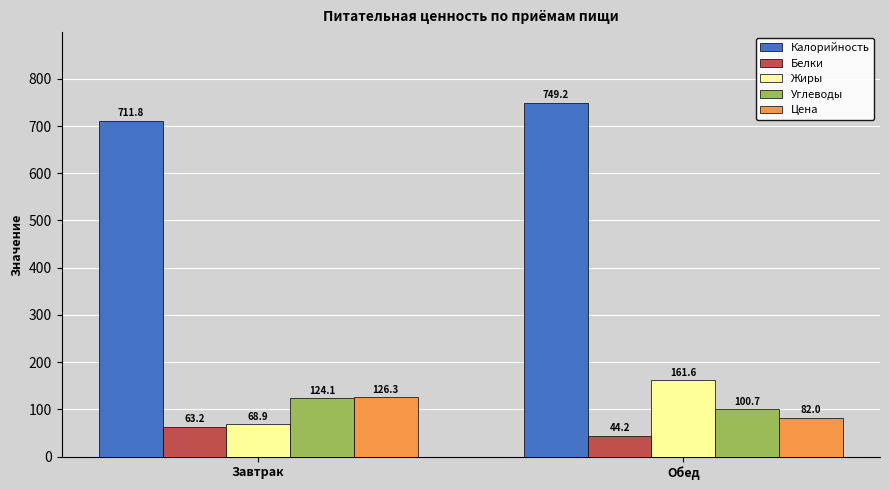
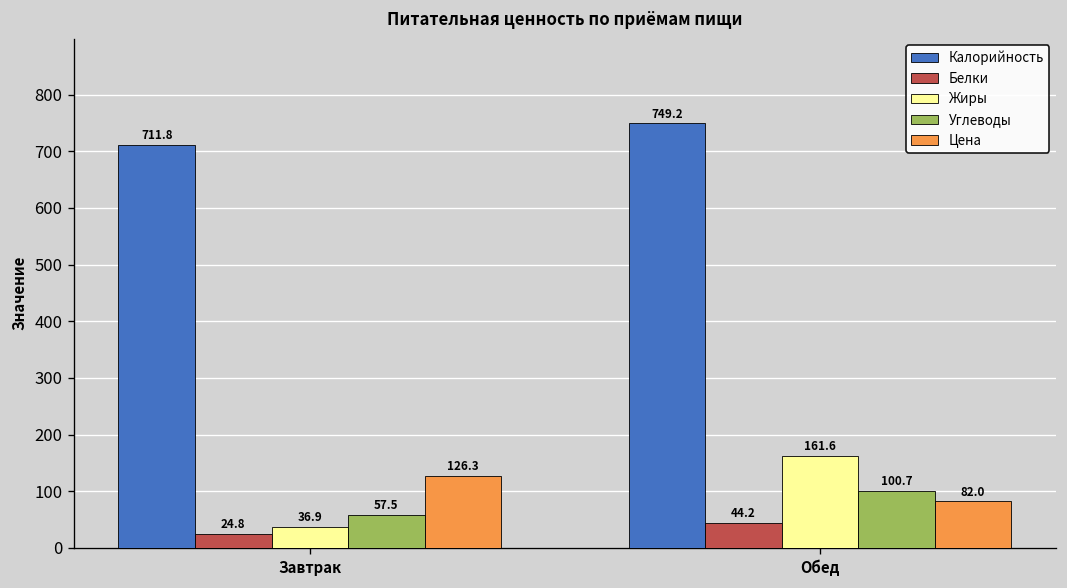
  {
    "Калорийность": {
      "Завтрак": 711.8,
      "Обед": 749.2
    },
    "Белки": {
-     "Завтрак": 63.2,
+     "Завтрак": 24.8,
      "Обед": 44.2
    },
    "Жиры": {
-     "Завтрак": 68.9,
+     "Завтрак": 36.9,
      "Обед": 161.6
    },
    "Углеводы": {
-     "Завтрак": 124.1,
+     "Завтрак": 57.5,
      "Обед": 100.7
    },
    "Цена": {
      "Завтрак": 126.3,
      "Обед": 82.0
    }
  }
